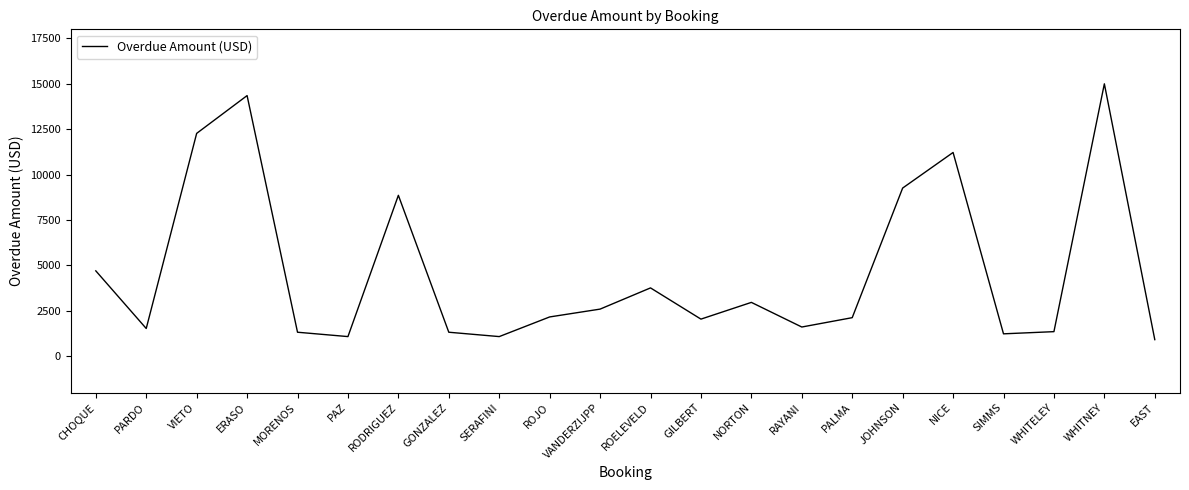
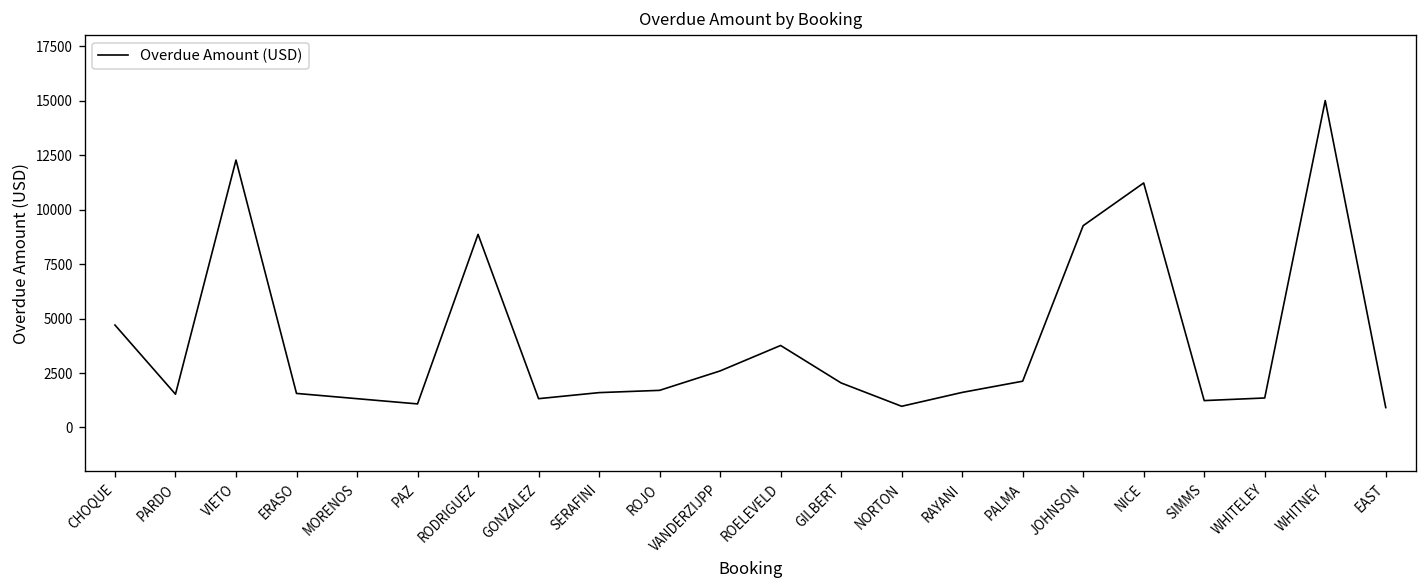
  {
    "CHOQUE": 4700,
    "PARDO": 1500,
    "VIETO": 12300,
-   "ERASO": 14400,
+   "ERASO": 1600,
    "MORENOS": 1300,
    "PAZ": 1100,
    "RODRIGUEZ": 8900,
    "GONZALEZ": 1300,
-   "SERAFINI": 1100,
-   "ROJO": 2200,
+   "SERAFINI": 1600,
+   "ROJO": 1700,
    "VANDERZIJPP": 2600,
    "ROELEVELD": 3800,
    "GILBERT": 2000,
-   "NORTON": 3000,
+   "NORTON": 1000,
    "RAYANI": 1600,
    "PALMA": 2100,
    "JOHNSON": 9300,
    "NICE": 11200,
    "SIMMS": 1200,
    "WHITELEY": 1400,
    "WHITNEY": 15000,
    "EAST": 900
  }
